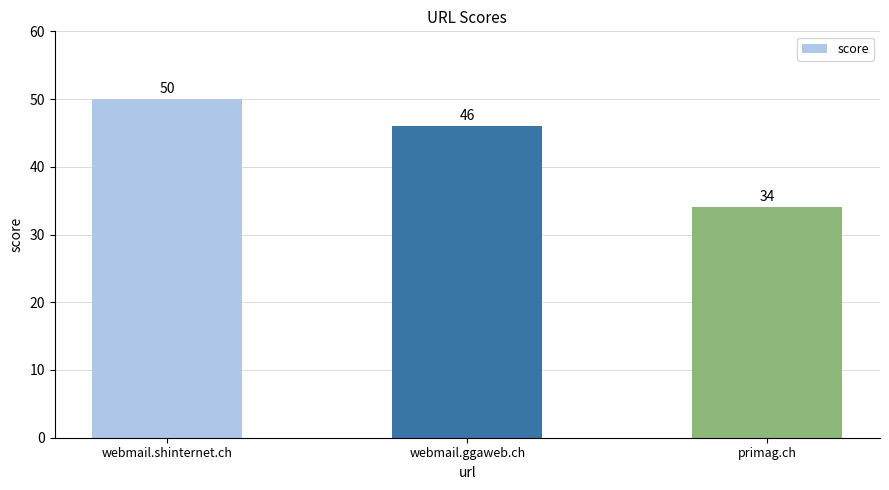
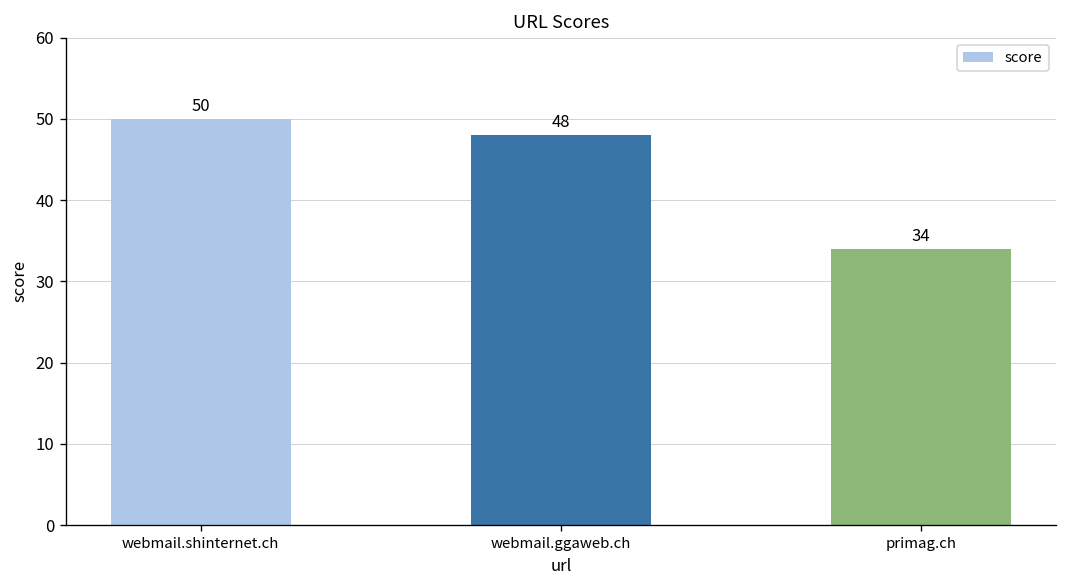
  {
    "webmail.shinternet.ch": 50,
-   "webmail.ggaweb.ch": 46,
+   "webmail.ggaweb.ch": 48,
    "primag.ch": 34
  }
